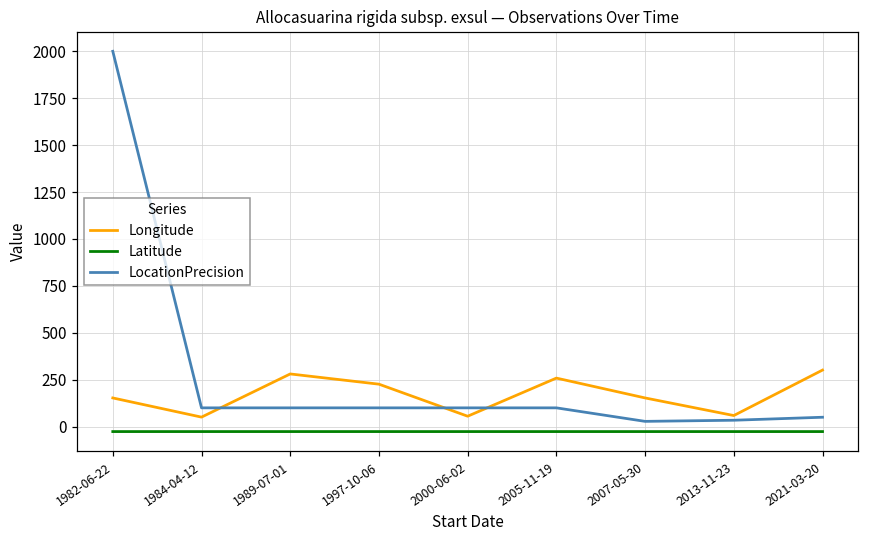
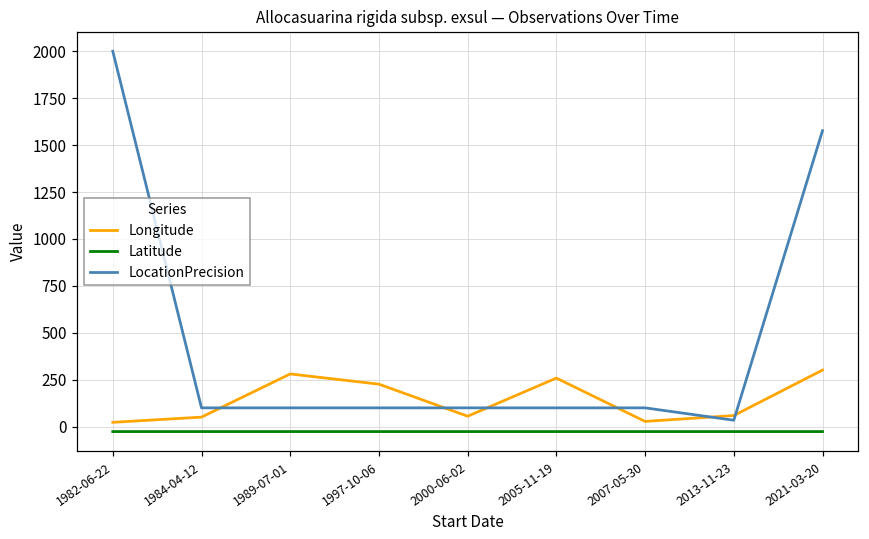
  {
    "Longitude": {
-     "1982-06-22": 150,
+     "1982-06-22": 20,
      "1984-04-12": 50,
      "1989-07-01": 280,
      "1997-10-06": 230,
      "2000-06-02": 60,
      "2005-11-19": 260,
-     "2007-05-30": 150,
+     "2007-05-30": 30,
      "2013-11-23": 60,
      "2021-03-20": 300
    },
    "Latitude": {
      "1982-06-22": -30,
      "1984-04-12": -30,
      "1989-07-01": -30,
      "1997-10-06": -30,
      "2000-06-02": -30,
      "2005-11-19": -30,
      "2007-05-30": -30,
      "2013-11-23": -30,
      "2021-03-20": -30
    },
    "LocationPrecision": {
      "1982-06-22": 2000,
      "1984-04-12": 100,
      "1989-07-01": 100,
      "1997-10-06": 100,
      "2000-06-02": 100,
      "2005-11-19": 100,
-     "2007-05-30": 30,
+     "2007-05-30": 100,
      "2013-11-23": 30,
-     "2021-03-20": 50
+     "2021-03-20": 1580
    }
  }
